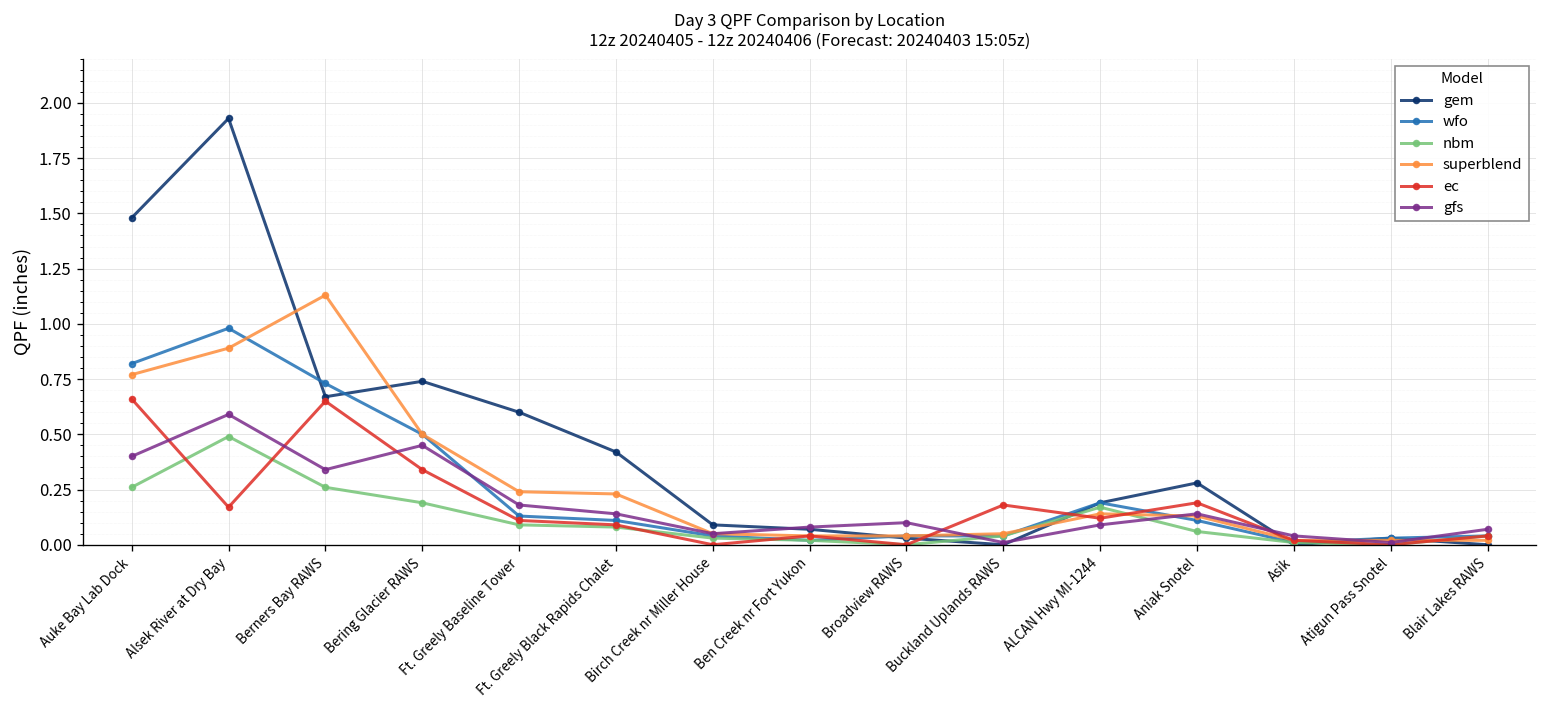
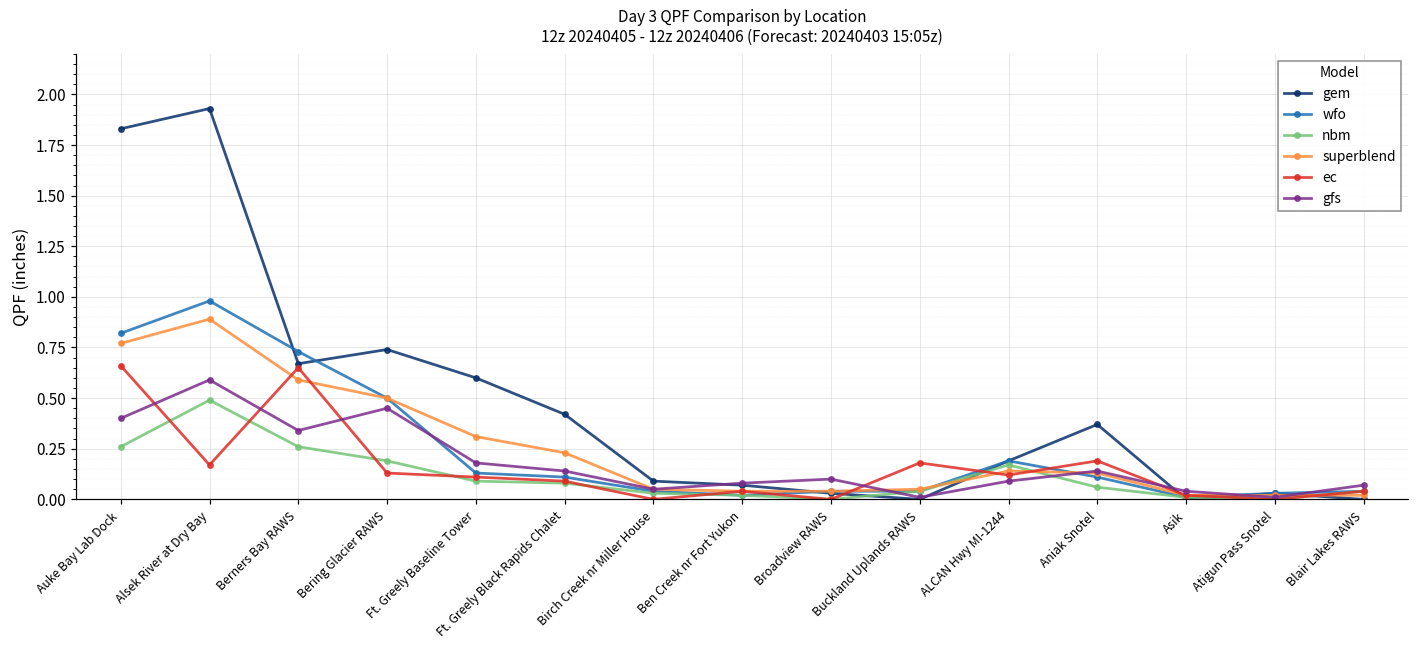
  {
    "gem": {
-     "Auke Bay Lab Dock": 1.48,
+     "Auke Bay Lab Dock": 1.83,
      "Alsek River at Dry Bay": 1.93,
      "Berners Bay RAWS": 0.67,
      "Bering Glacier RAWS": 0.74,
      "Ft. Greely Baseline Tower": 0.60,
      "Ft. Greely Black Rapids Chalet": 0.42,
      "Birch Creek nr Miller House": 0.09,
-     "Aniak Snotel": 0.28,
+     "Aniak Snotel": 0.37,
      "Blair Lakes RAWS": 0.00
    },
    "wfo": {
      "Auke Bay Lab Dock": 0.82,
      "Alsek River at Dry Bay": 0.98,
      "Berners Bay RAWS": 0.73,
      "Ft. Greely Baseline Tower": 0.13,
      "Ft. Greely Black Rapids Chalet": 0.11,
      "Aniak Snotel": 0.11
    },
    "nbm": {
      "Auke Bay Lab Dock": 0.26,
      "Alsek River at Dry Bay": 0.49,
      "Berners Bay RAWS": 0.26,
      "Bering Glacier RAWS": 0.19,
      "Ft. Greely Baseline Tower": 0.09,
      "ALCAN Hwy MI-1244": 0.17,
      "Aniak Snotel": 0.06
    },
    "superblend": {
      "Auke Bay Lab Dock": 0.77,
      "Alsek River at Dry Bay": 0.89,
-     "Berners Bay RAWS": 1.13,
-     "Ft. Greely Baseline Tower": 0.24,
+     "Berners Bay RAWS": 0.59,
+     "Ft. Greely Baseline Tower": 0.31,
      "Ft. Greely Black Rapids Chalet": 0.23,
      "ALCAN Hwy MI-1244": 0.14,
      "Blair Lakes RAWS": 0.02
    },
    "ec": {
      "Auke Bay Lab Dock": 0.66,
      "Alsek River at Dry Bay": 0.17,
      "Berners Bay RAWS": 0.65,
-     "Bering Glacier RAWS": 0.34,
+     "Bering Glacier RAWS": 0.13,
      "Ft. Greely Baseline Tower": 0.11,
      "Birch Creek nr Miller House": 0.00,
      "Buckland Uplands RAWS": 0.18,
      "ALCAN Hwy MI-1244": 0.12,
      "Aniak Snotel": 0.19
    },
    "gfs": {
      "Auke Bay Lab Dock": 0.40,
      "Alsek River at Dry Bay": 0.59,
      "Berners Bay RAWS": 0.34,
      "Bering Glacier RAWS": 0.45,
      "Ft. Greely Baseline Tower": 0.18,
      "Ft. Greely Black Rapids Chalet": 0.14,
      "Broadview RAWS": 0.10,
      "ALCAN Hwy MI-1244": 0.09,
      "Asik": 0.04,
      "Blair Lakes RAWS": 0.07
    }
  }
